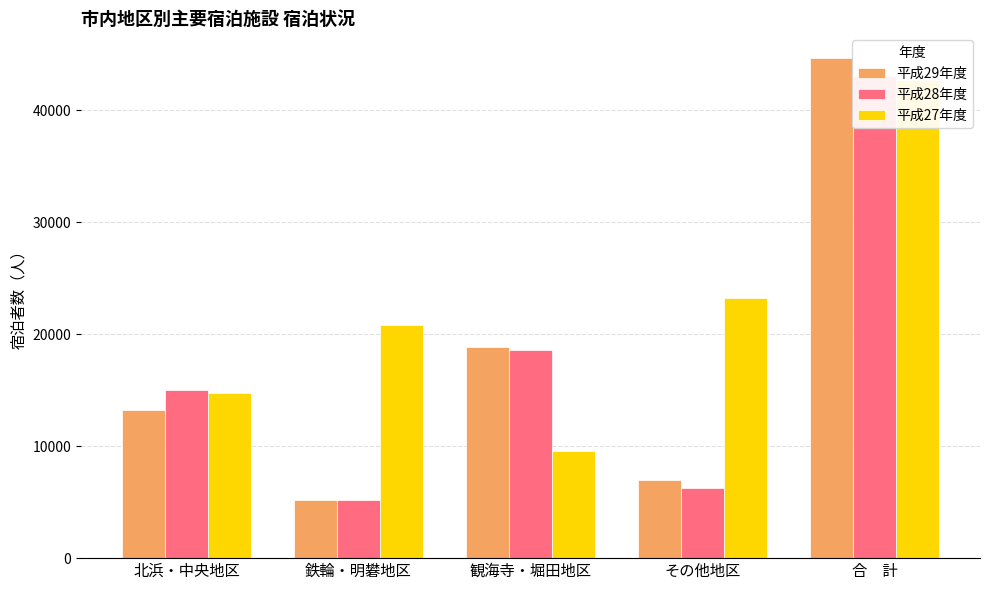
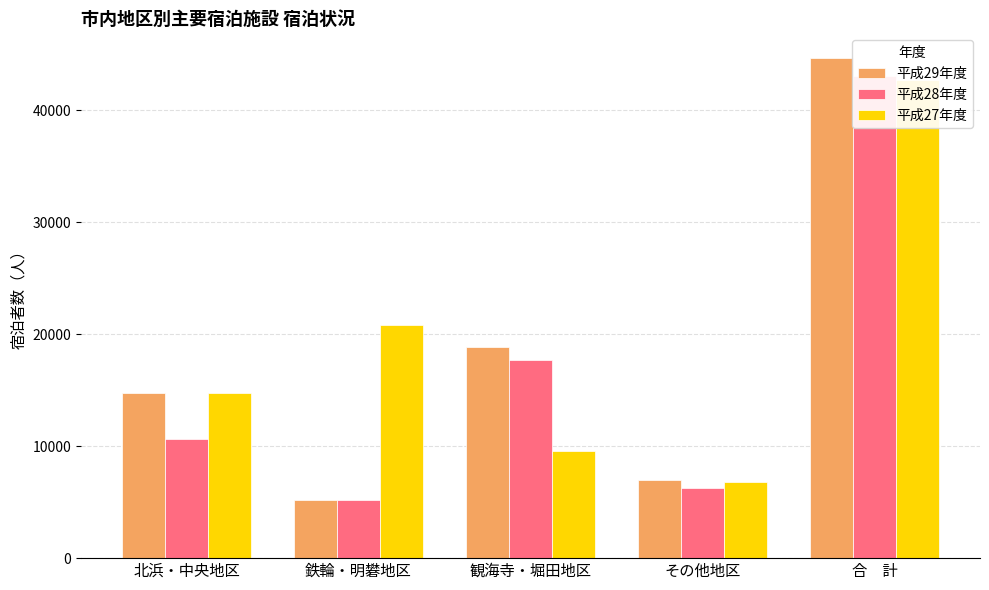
  {
    "平成29年度": {
-     "北浜・中央地区": 13200,
+     "北浜・中央地区": 14700,
      "鉄輪・明礬地区": 5200,
      "観海寺・堀田地区": 18800,
      "その他地区": 7000,
      "合 計": 44600
    },
    "平成28年度": {
-     "北浜・中央地区": 15000,
+     "北浜・中央地区": 10700,
      "鉄輪・明礬地区": 5200,
-     "観海寺・堀田地区": 18600,
+     "観海寺・堀田地区": 17700,
      "その他地区": 6300
    },
    "平成27年度": {
      "北浜・中央地区": 14800,
      "鉄輪・明礬地区": 20800,
      "観海寺・堀田地区": 9600,
-     "その他地区": 23200
+     "その他地区": 6800
    }
  }
